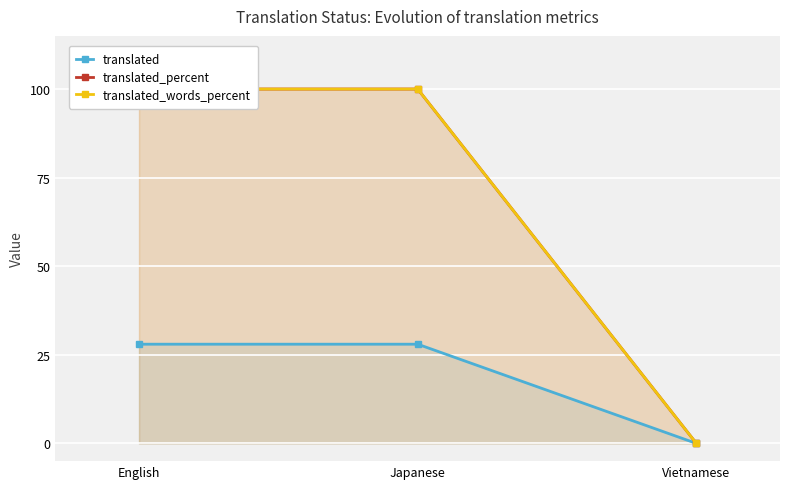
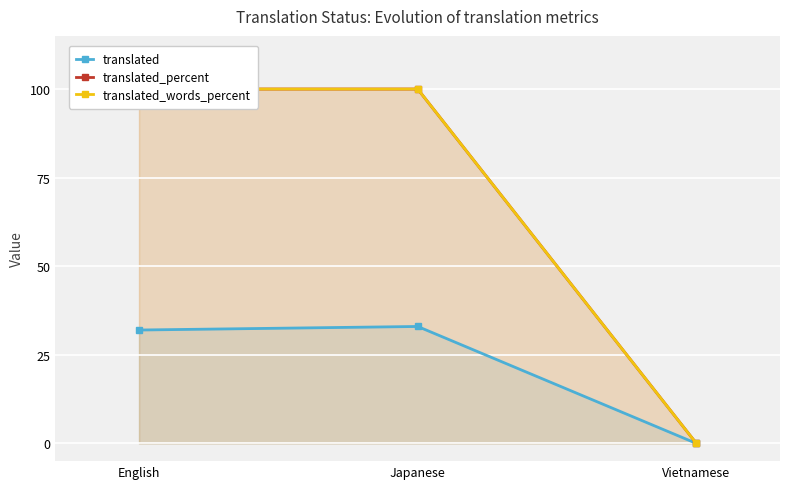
  {
    "translated": {
-     "English": 28,
-     "Japanese": 28
+     "English": 32,
+     "Japanese": 33
    },
    "translated_words_percent": {
      "Japanese": 100
    }
  }
